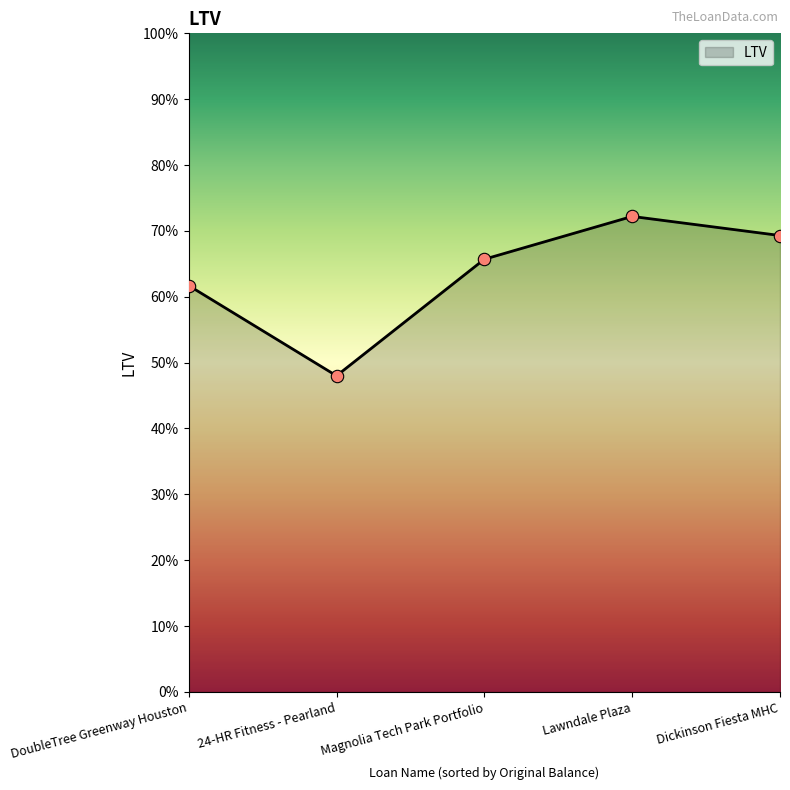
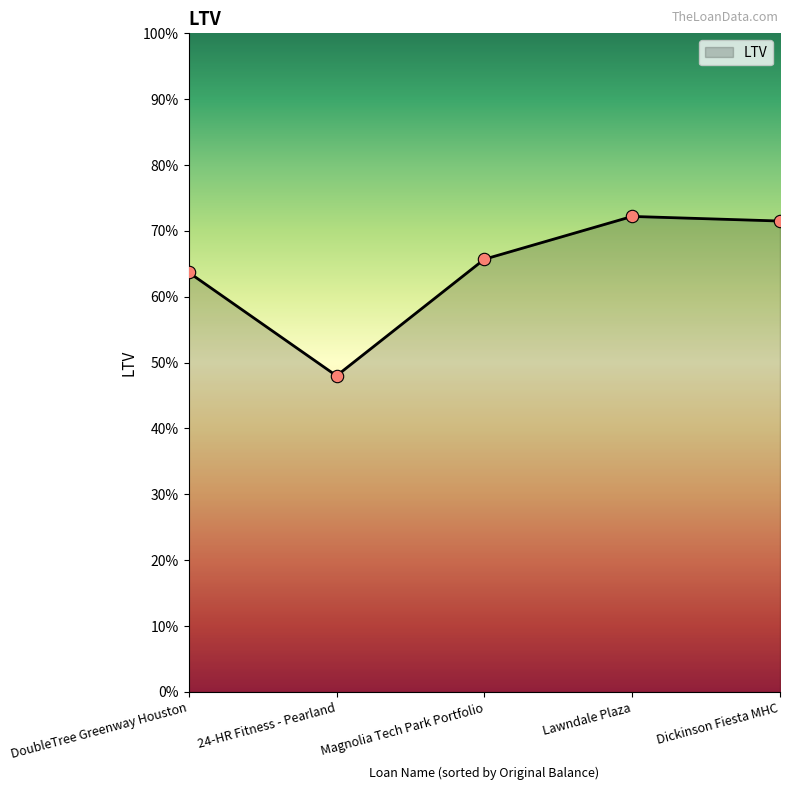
  {
-   "DoubleTree Greenway Houston": "62%",
+   "DoubleTree Greenway Houston": "64%",
    "24-HR Fitness - Pearland": "48%",
    "Magnolia Tech Park Portfolio": "66%",
    "Lawndale Plaza": "72%",
-   "Dickinson Fiesta MHC": "69%"
+   "Dickinson Fiesta MHC": "72%"
  }
